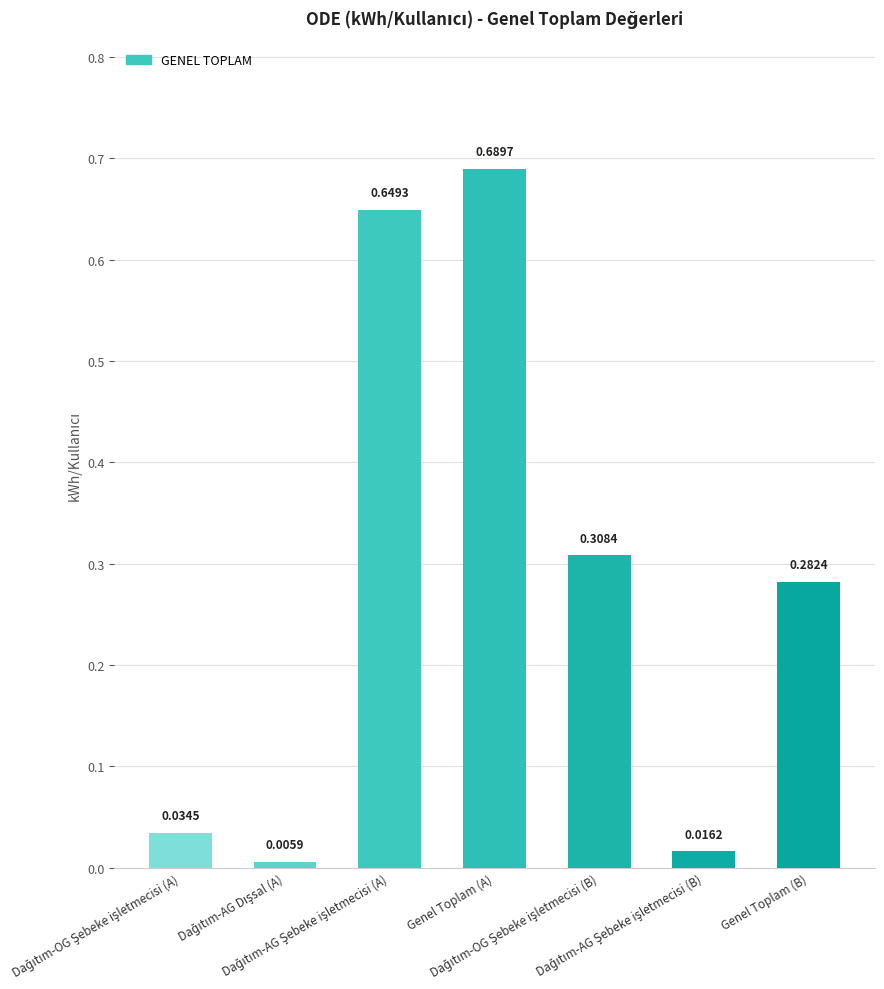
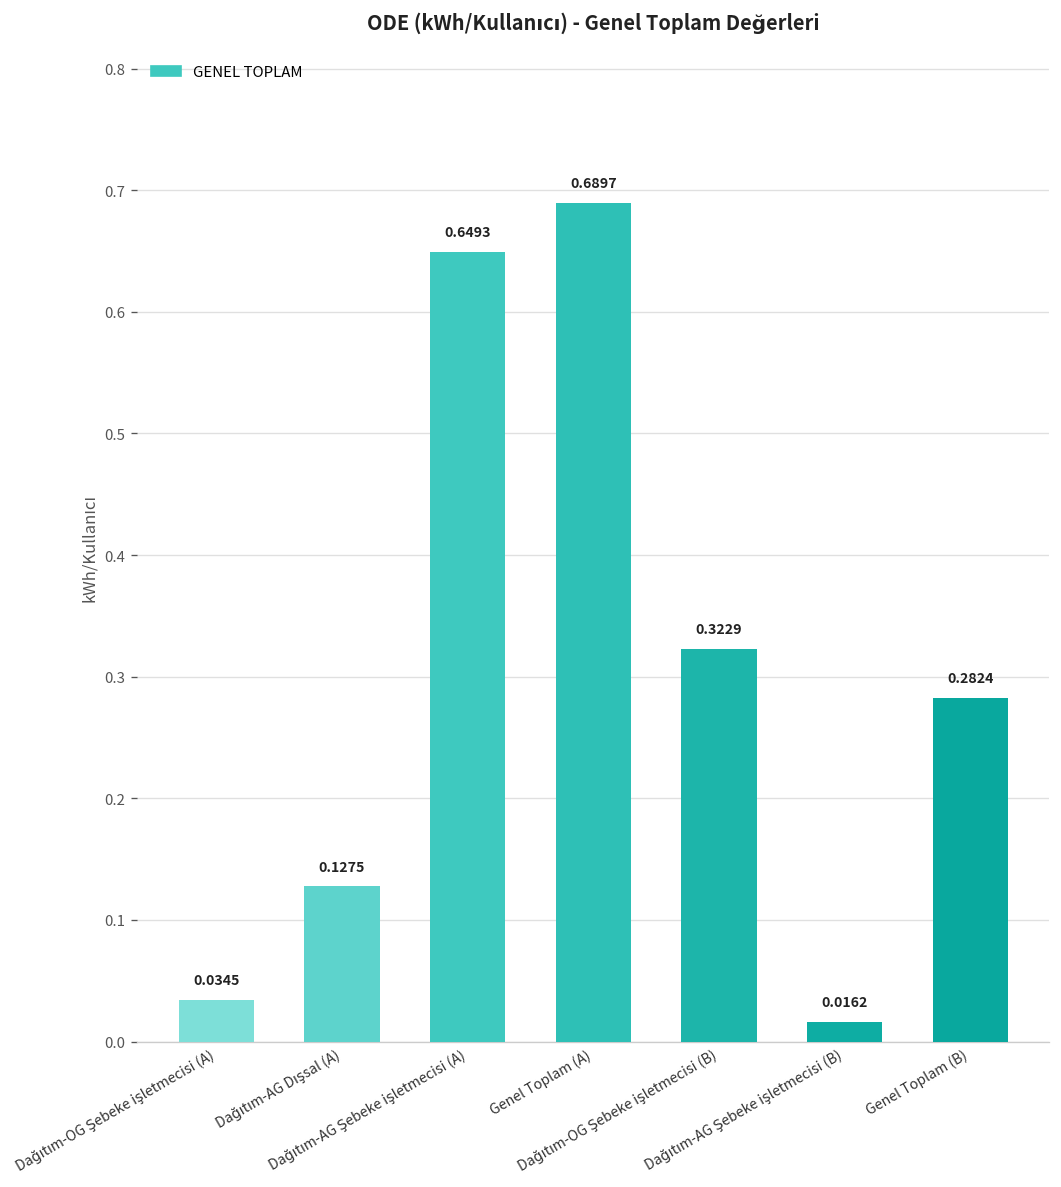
  {
    "Dağıtım-OG Şebeke işletmecisi (A)": 0.0345,
-   "Dağıtım-AG Dışsal (A)": 0.0059,
+   "Dağıtım-AG Dışsal (A)": 0.1275,
    "Dağıtım-AG Şebeke işletmecisi (A)": 0.6493,
    "Genel Toplam (A)": 0.6897,
-   "Dağıtım-OG Şebeke işletmecisi (B)": 0.3084,
+   "Dağıtım-OG Şebeke işletmecisi (B)": 0.3229,
    "Dağıtım-AG Şebeke işletmecisi (B)": 0.0162,
    "Genel Toplam (B)": 0.2824
  }
